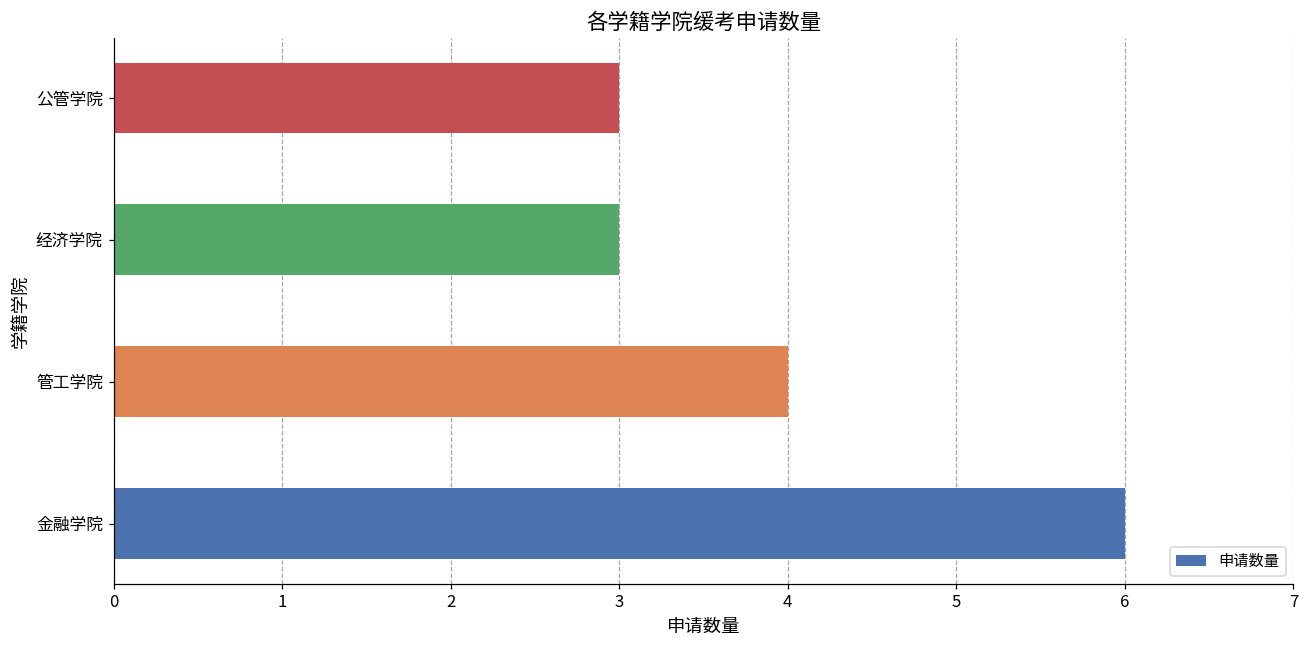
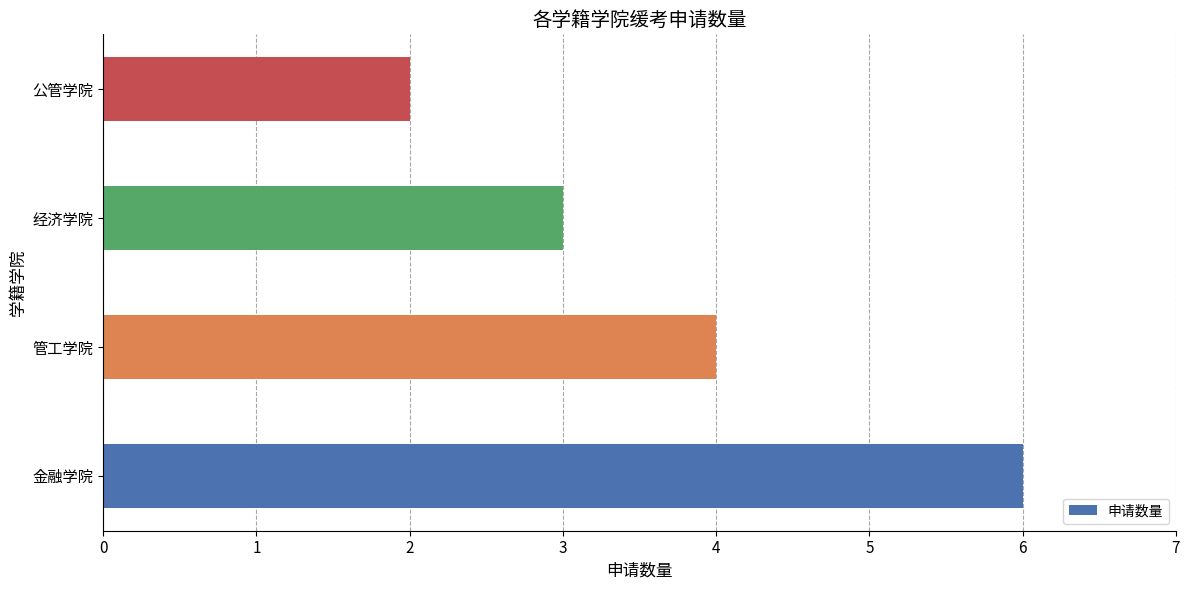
  {
-   "公管学院": 3,
+   "公管学院": 2,
    "经济学院": 3,
    "管工学院": 4,
    "金融学院": 6
  }
